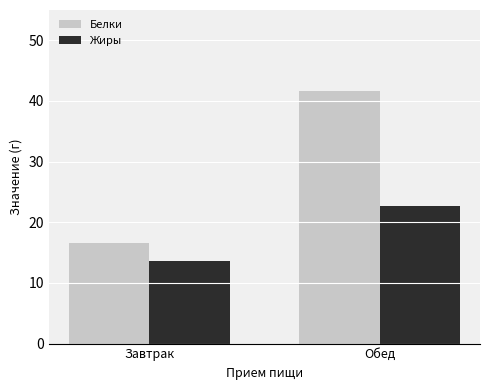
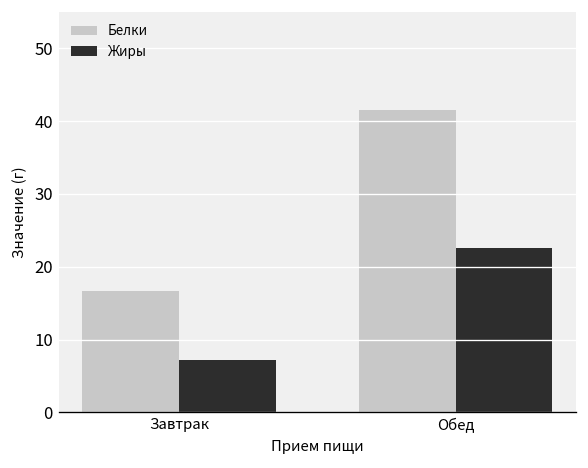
  {
    "Белки": {
      "Завтрак": 17,
      "Обед": 42
    },
    "Жиры": {
-     "Завтрак": 14,
+     "Завтрак": 7,
      "Обед": 23
    }
  }
